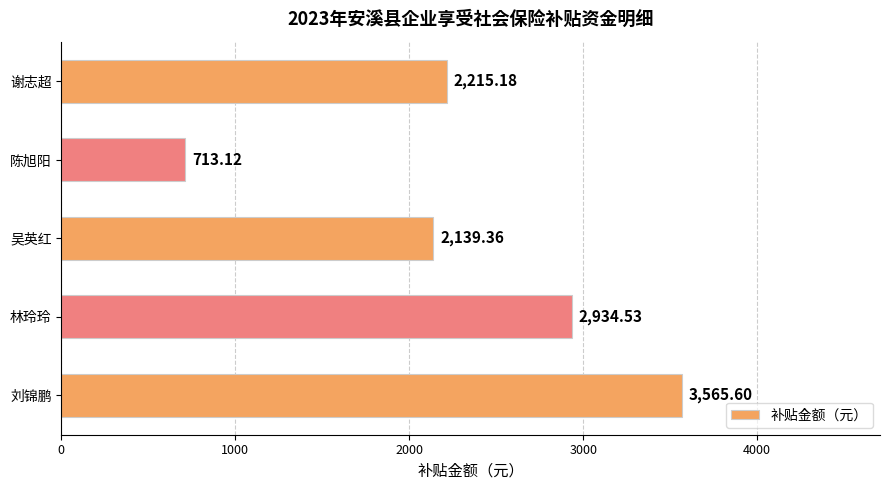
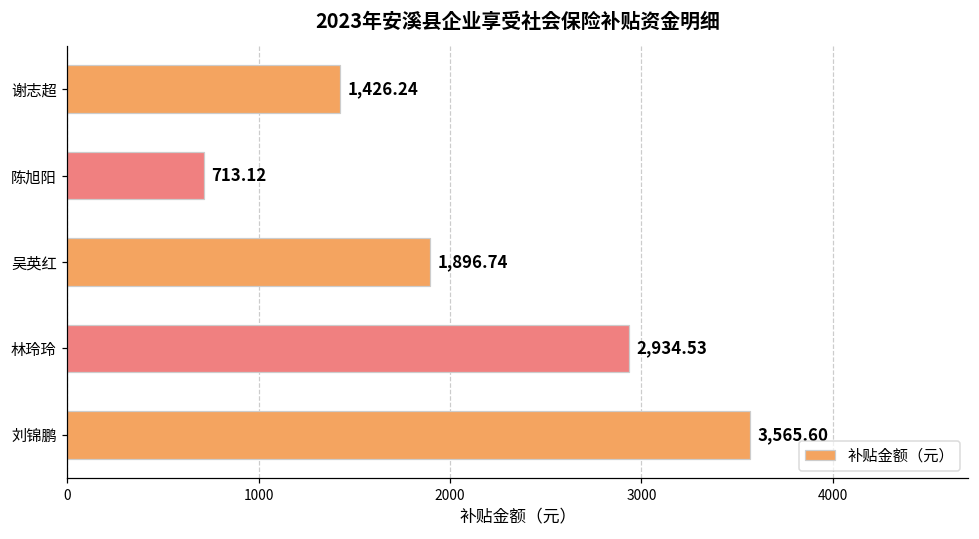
  {
-   "谢志超": "2,215.18",
+   "谢志超": "1,426.24",
    "陈旭阳": "713.12",
-   "吴英红": "2,139.36",
+   "吴英红": "1,896.74",
    "林玲玲": "2,934.53"
  }
